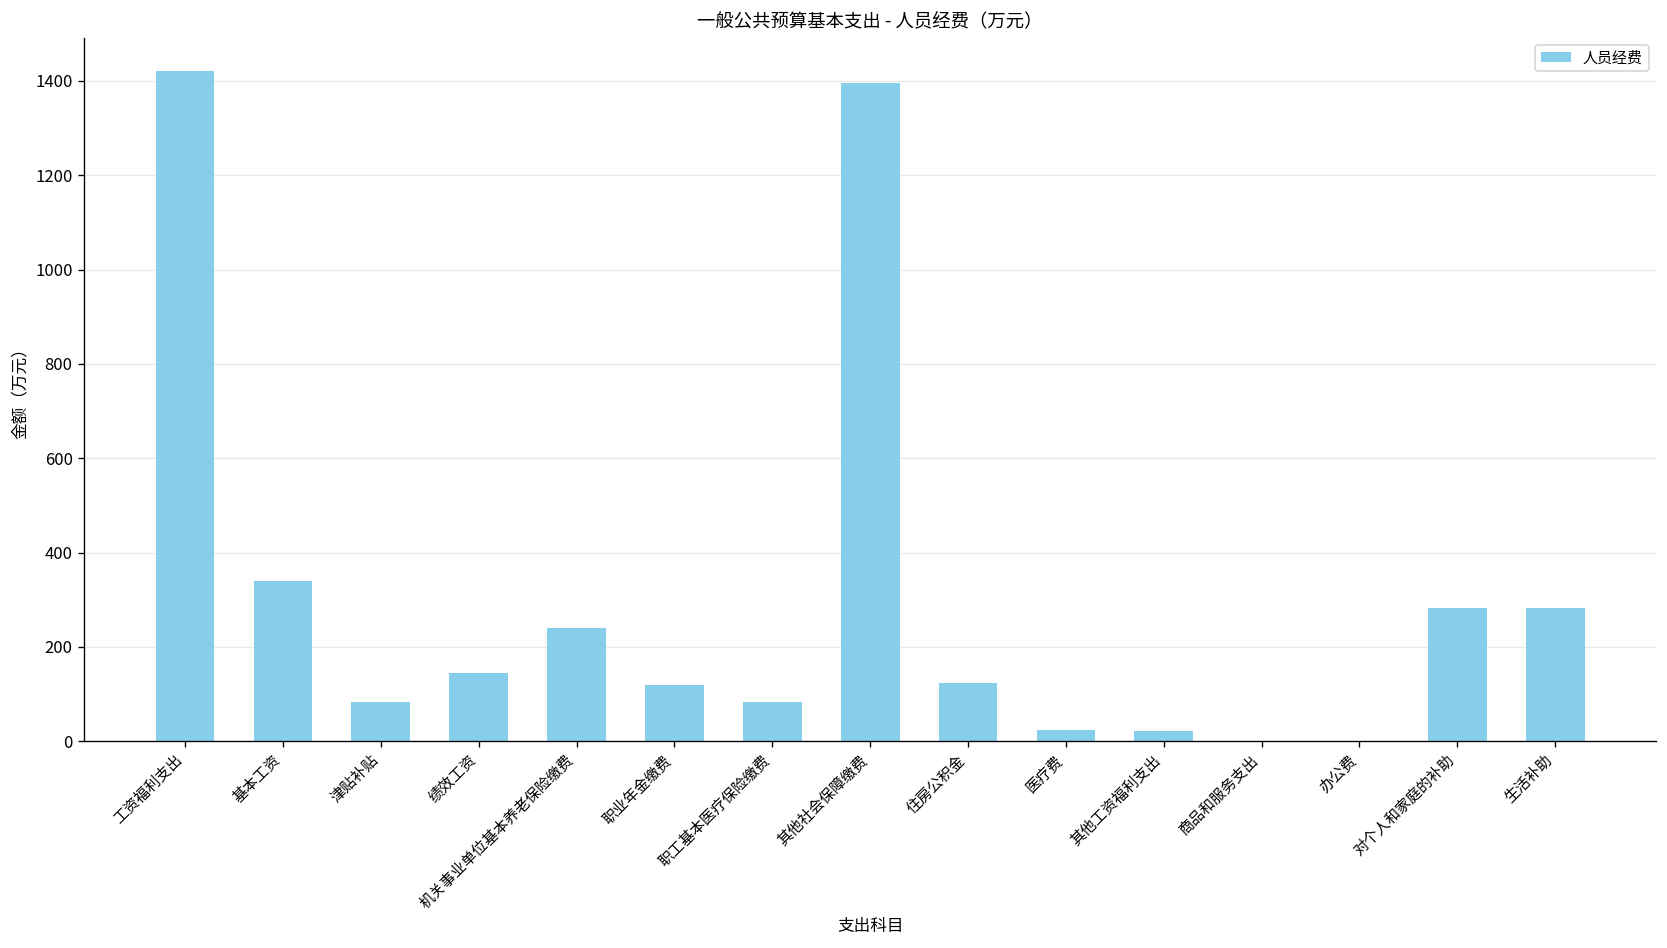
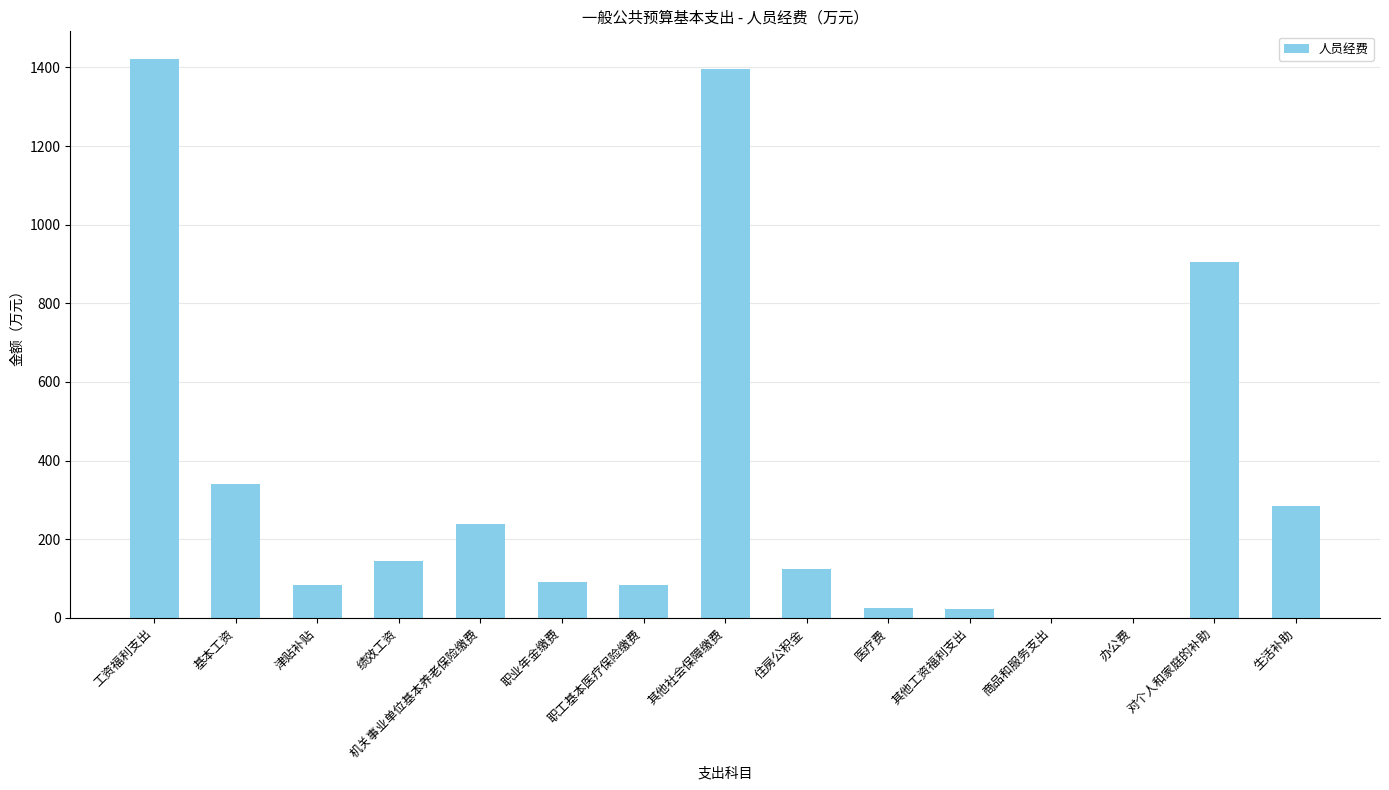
  {
    "工资福利支出": 1420,
    "基本工资": 340,
    "津贴补贴": 80,
    "绩效工资": 140,
    "机关事业单位基本养老保险缴费": 240,
-   "职业年金缴费": 120,
+   "职业年金缴费": 90,
    "职工基本医疗保险缴费": 80,
    "其他社会保障缴费": 1400,
    "住房公积金": 120,
    "医疗费": 20,
    "其他工资福利支出": 20,
    "商品和服务支出": 0,
    "办公费": 0,
-   "对个人和家庭的补助": 280,
+   "对个人和家庭的补助": 900,
    "生活补助": 280
  }
